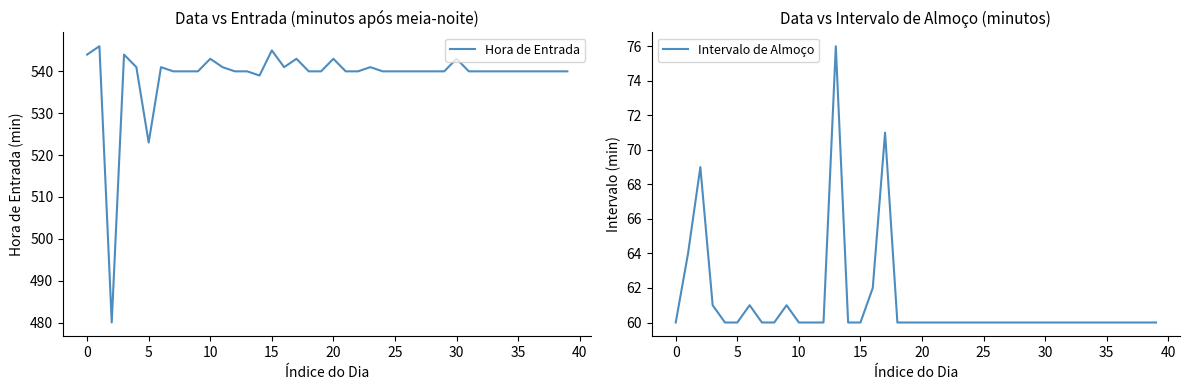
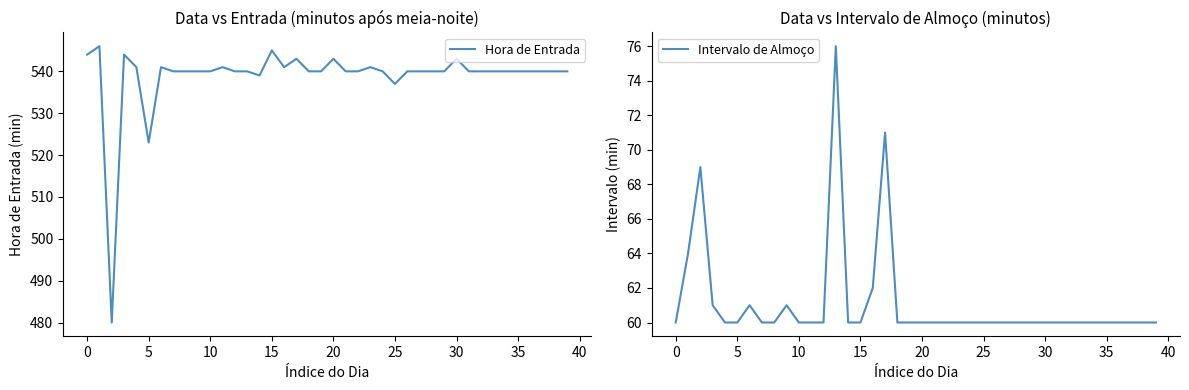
  {
    "Data vs Entrada (minutos após meia-noite)": {
      "0": 544,
      "5": 523,
-     "10": 543,
+     "10": 540,
      "15": 545,
      "20": 543,
-     "25": 540,
+     "25": 537,
      "35": 540
    },
    "Data vs Intervalo de Almoço (minutos)": {
      "0": 60.0,
      "5": 60.0,
      "10": 60.0,
      "15": 60.0,
      "20": 60.0,
      "25": 60.0,
      "30": 60.0,
      "35": 60.0
    }
  }
